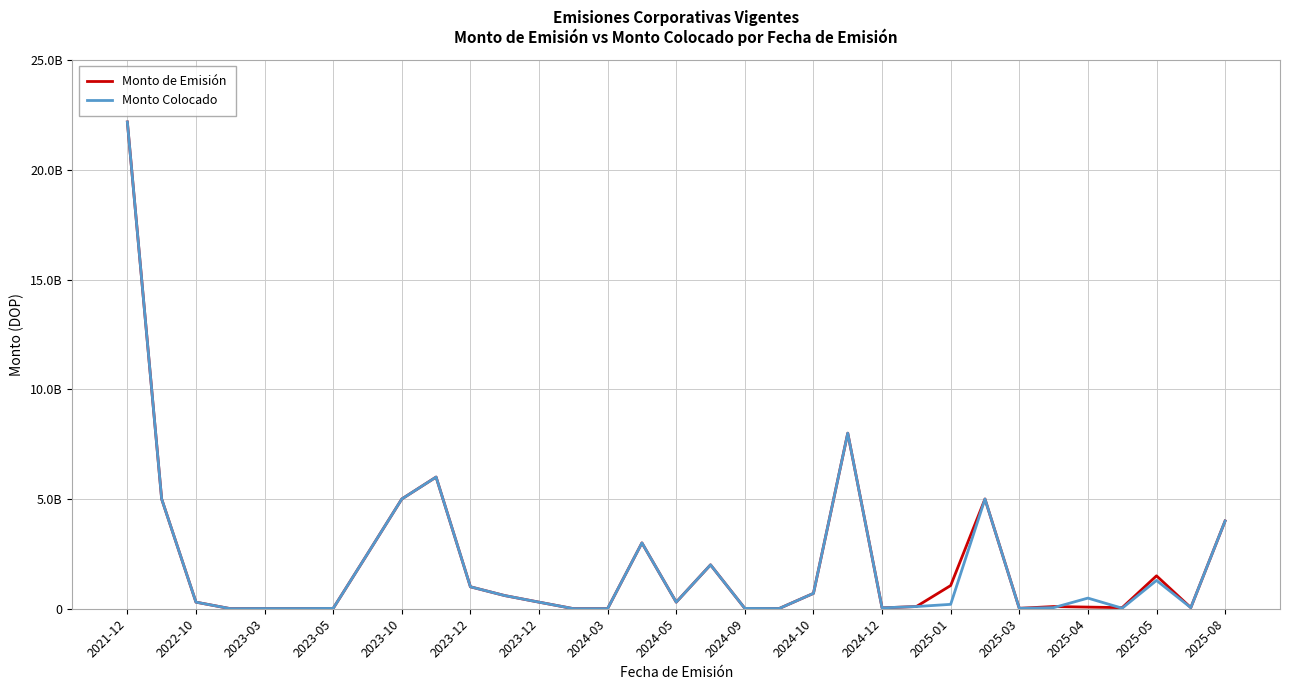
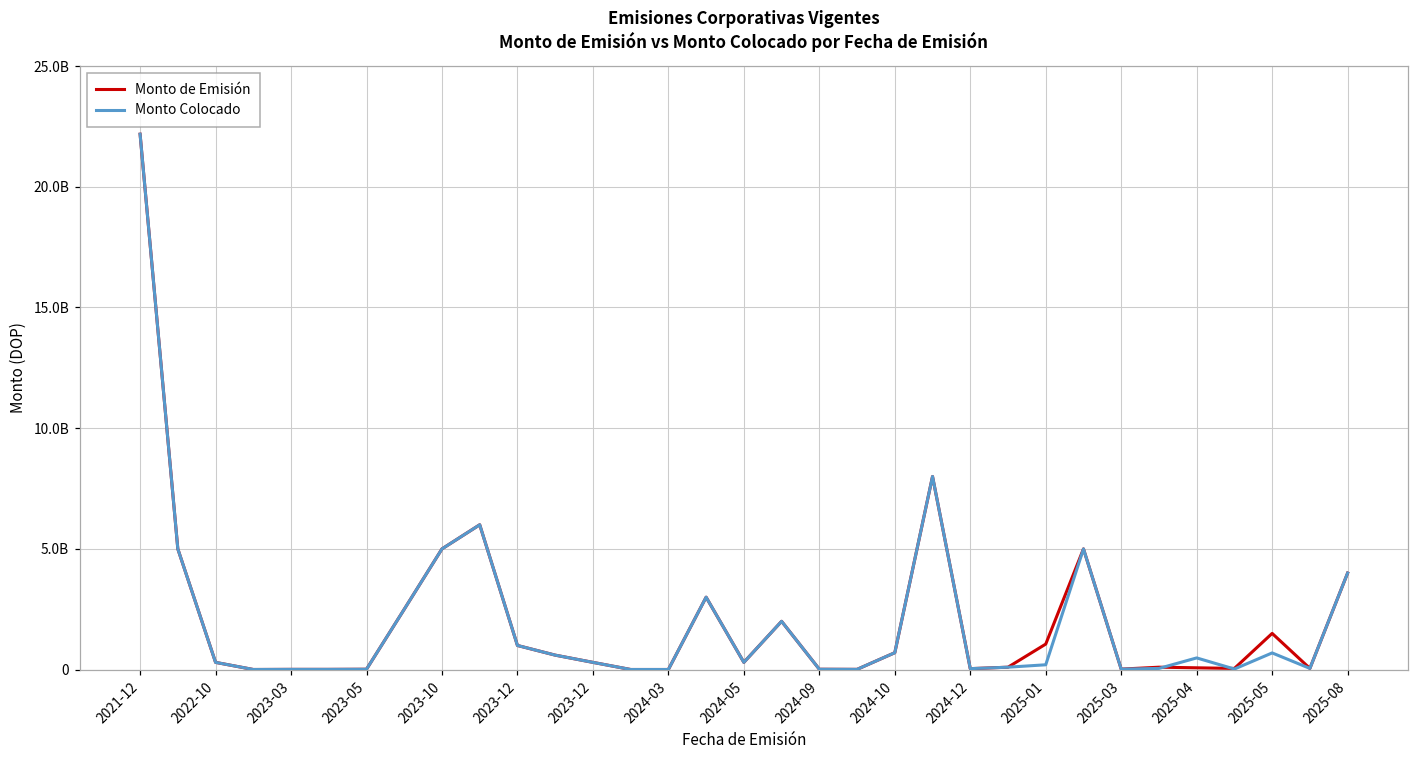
  {
    "Monto de Emisión": {
      "2025-01": 1100000000,
      "2025-04": 100000000,
      "2025-05": 1500000000
    },
    "Monto Colocado": {
      "2025-01": 200000000,
      "2025-04": 500000000,
-     "2025-05": 1300000000
+     "2025-05": 700000000
    }
  }
